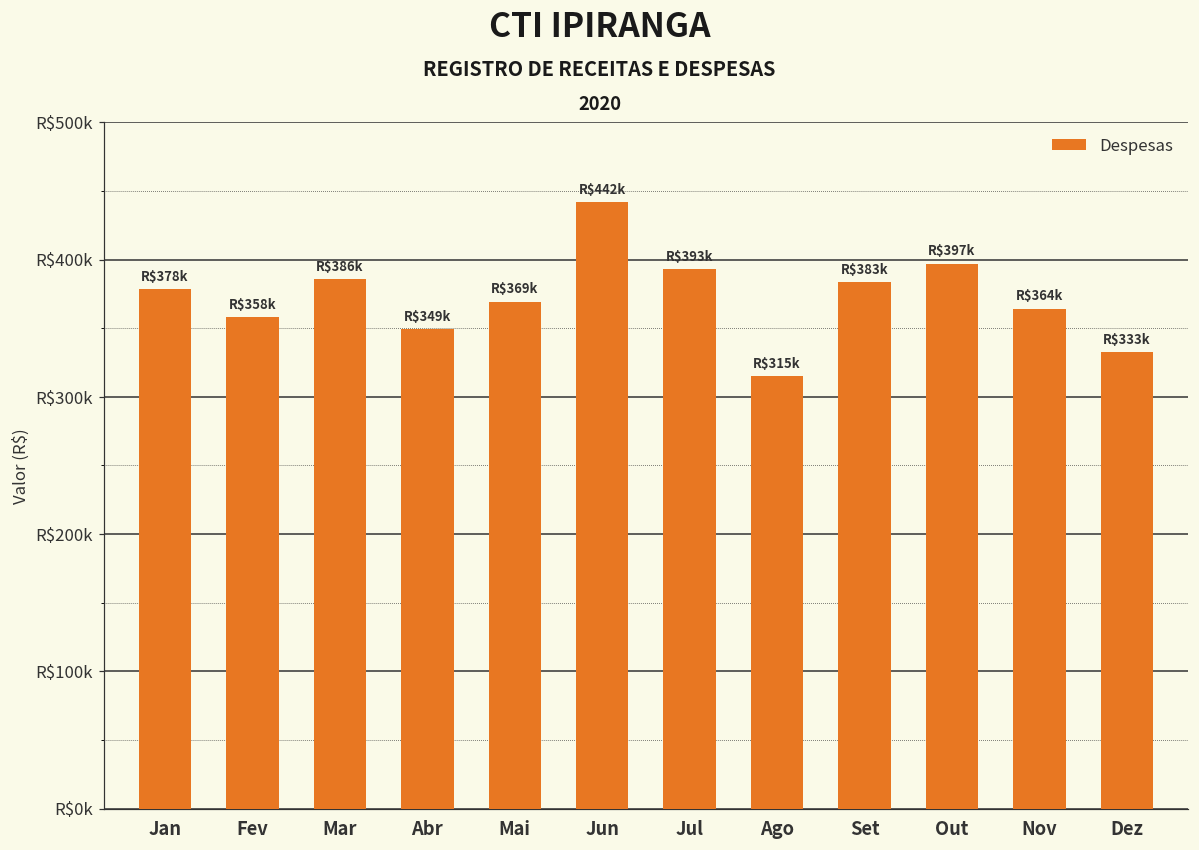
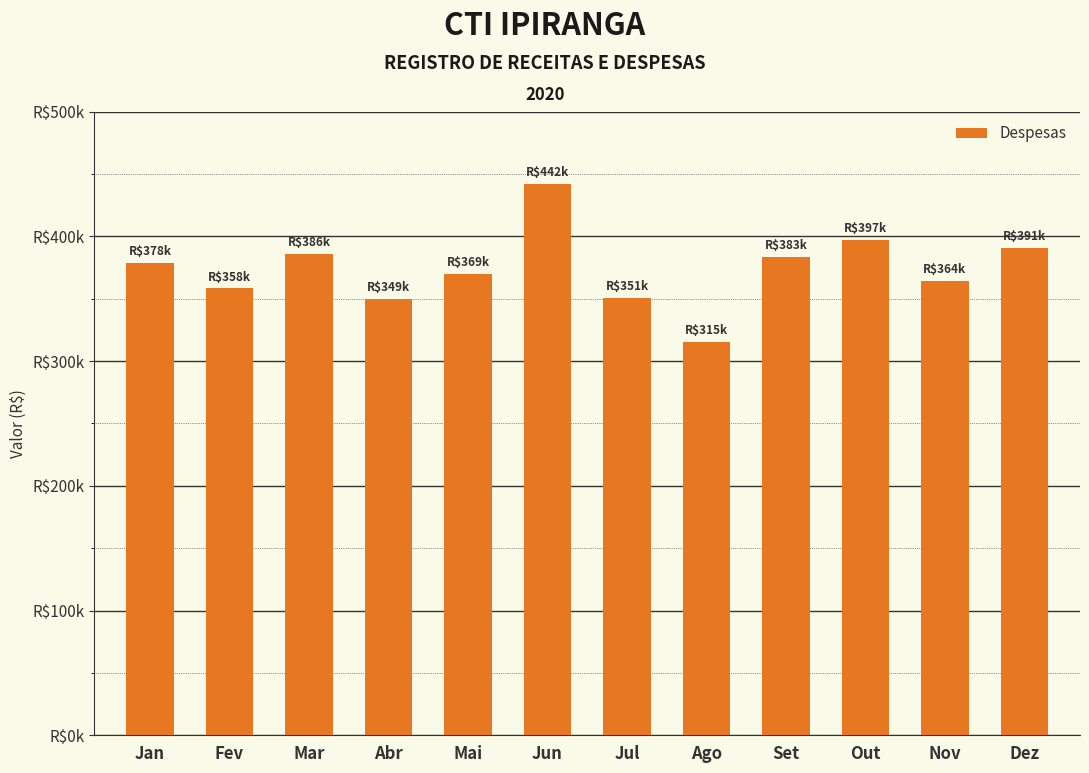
  {
    "Jan": "$378k",
    "Fev": "$358k",
    "Mar": "$386k",
    "Abr": "$349k",
    "Mai": "$369k",
    "Jun": "$442k",
-   "Jul": "$393k",
+   "Jul": "$351k",
    "Ago": "$315k",
    "Set": "$383k",
    "Out": "$397k",
    "Nov": "$364k",
-   "Dez": "$333k"
+   "Dez": "$391k"
  }
